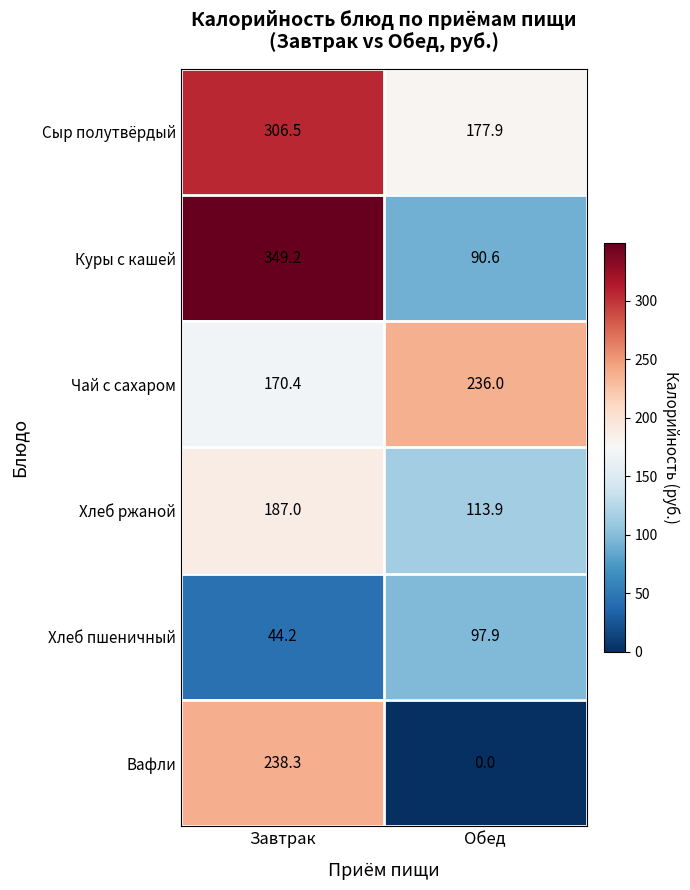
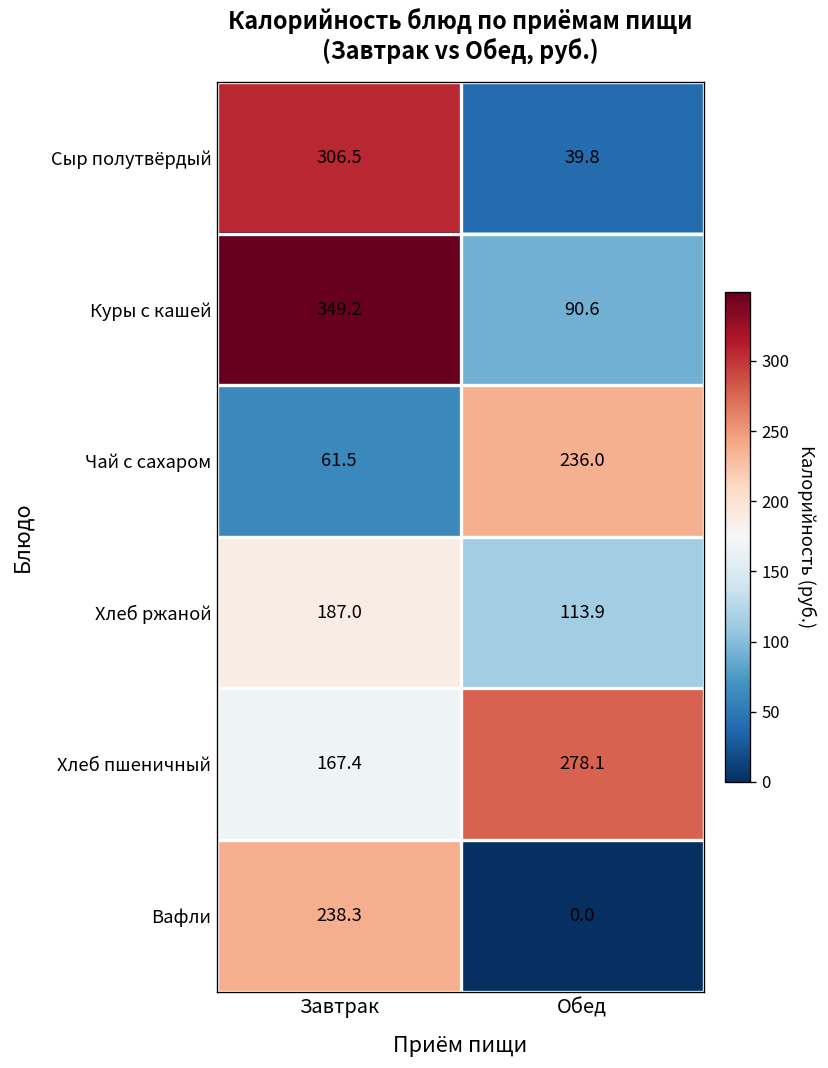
  {
    "Сыр полутвёрдый": {
      "Завтрак": 306.5,
-     "Обед": 177.9
+     "Обед": 39.8
    },
    "Куры с кашей": {
      "Завтрак": 349.2,
      "Обед": 90.6
    },
    "Чай с сахаром": {
-     "Завтрак": 170.4,
+     "Завтрак": 61.5,
      "Обед": 236.0
    },
    "Хлеб ржаной": {
      "Завтрак": 187.0,
      "Обед": 113.9
    },
    "Хлеб пшеничный": {
-     "Завтрак": 44.2,
-     "Обед": 97.9
+     "Завтрак": 167.4,
+     "Обед": 278.1
    },
    "Вафли": {
      "Завтрак": 238.3,
      "Обед": 0.0
    }
  }
